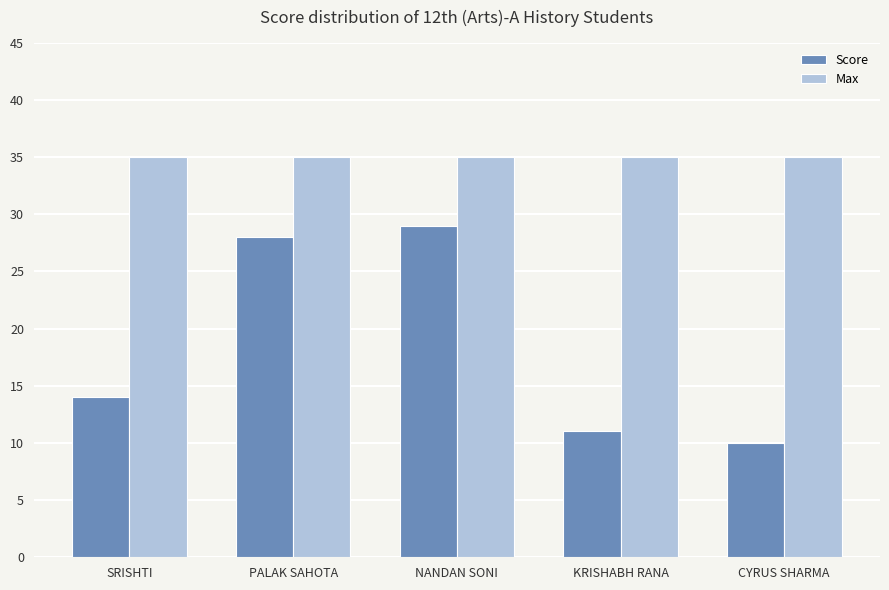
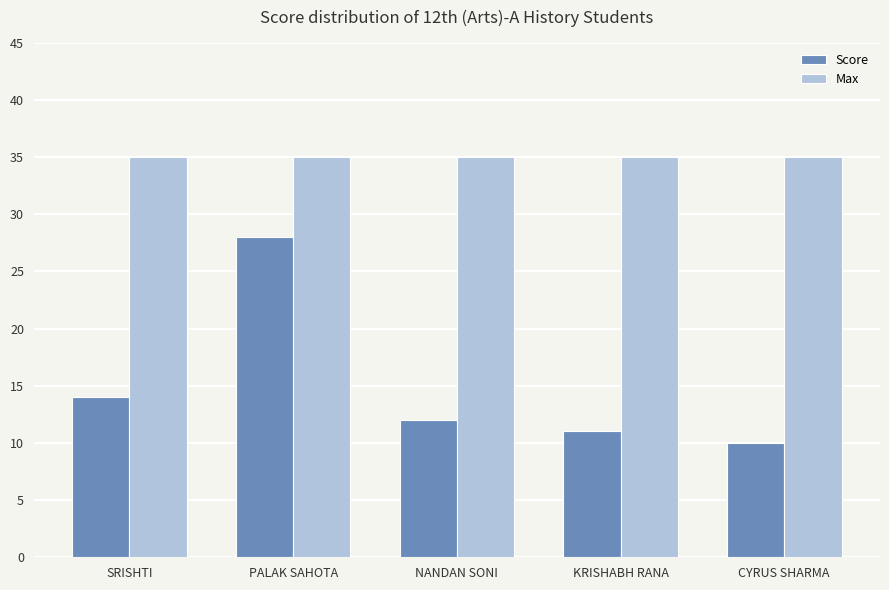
  {
    "Score": {
      "SRISHTI": 14,
      "PALAK SAHOTA": 28,
-     "NANDAN SONI": 29,
+     "NANDAN SONI": 12,
      "KRISHABH RANA": 11,
      "CYRUS SHARMA": 10
    },
    "Max": {
      "SRISHTI": 35,
      "PALAK SAHOTA": 35,
      "NANDAN SONI": 35,
      "KRISHABH RANA": 35,
      "CYRUS SHARMA": 35
    }
  }
